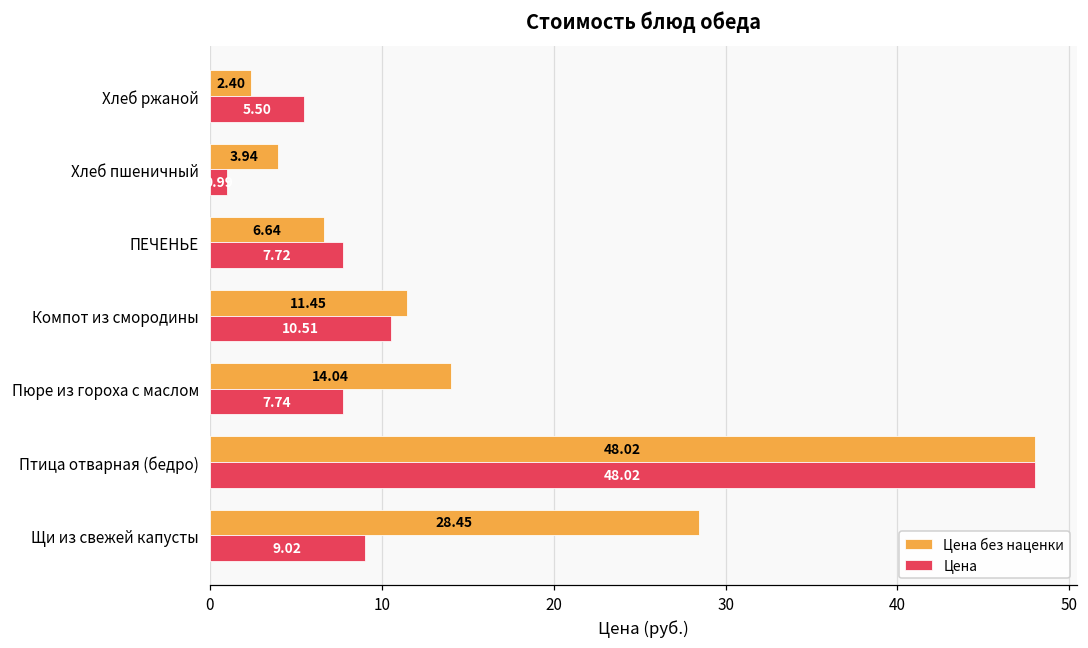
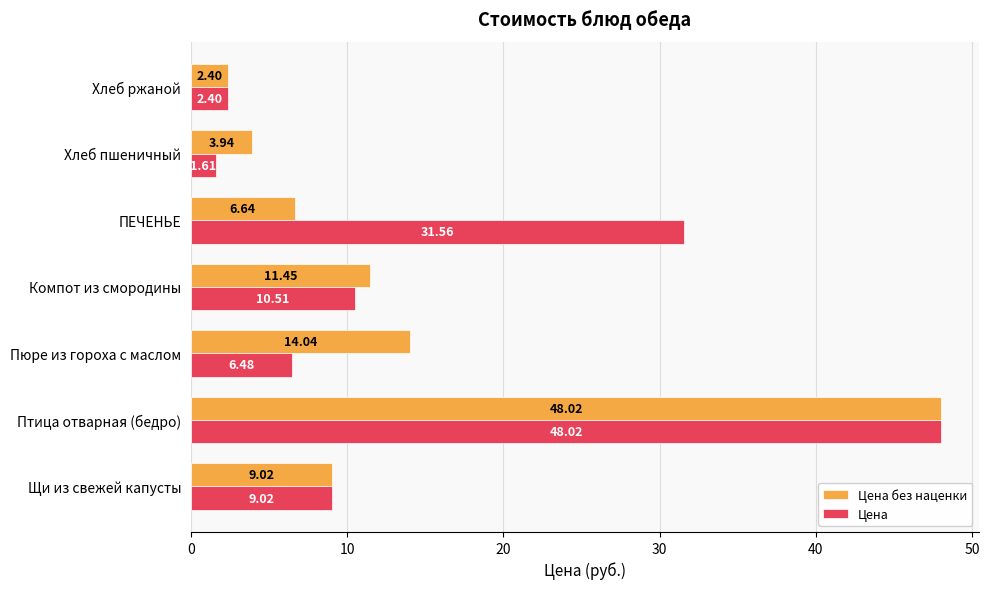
  {
    "Цена без наценки": {
      "Хлеб ржаной": 2.40,
      "Хлеб пшеничный": 3.94,
      "ПЕЧЕНЬЕ": 6.64,
      "Компот из смородины": 11.45,
      "Пюре из гороха с маслом": 14.04,
      "Птица отварная (бедро)": 48.02,
-     "Щи из свежей капусты": 28.45
+     "Щи из свежей капусты": 9.02
    },
    "Цена": {
-     "Хлеб ржаной": 5.50,
-     "Хлеб пшеничный": 1.0,
-     "ПЕЧЕНЬЕ": 7.72,
+     "Хлеб ржаной": 2.40,
+     "Хлеб пшеничный": 1.6,
+     "ПЕЧЕНЬЕ": 31.56,
      "Компот из смородины": 10.51,
-     "Пюре из гороха с маслом": 7.74,
+     "Пюре из гороха с маслом": 6.48,
      "Птица отварная (бедро)": 48.02,
      "Щи из свежей капусты": 9.02
    }
  }
